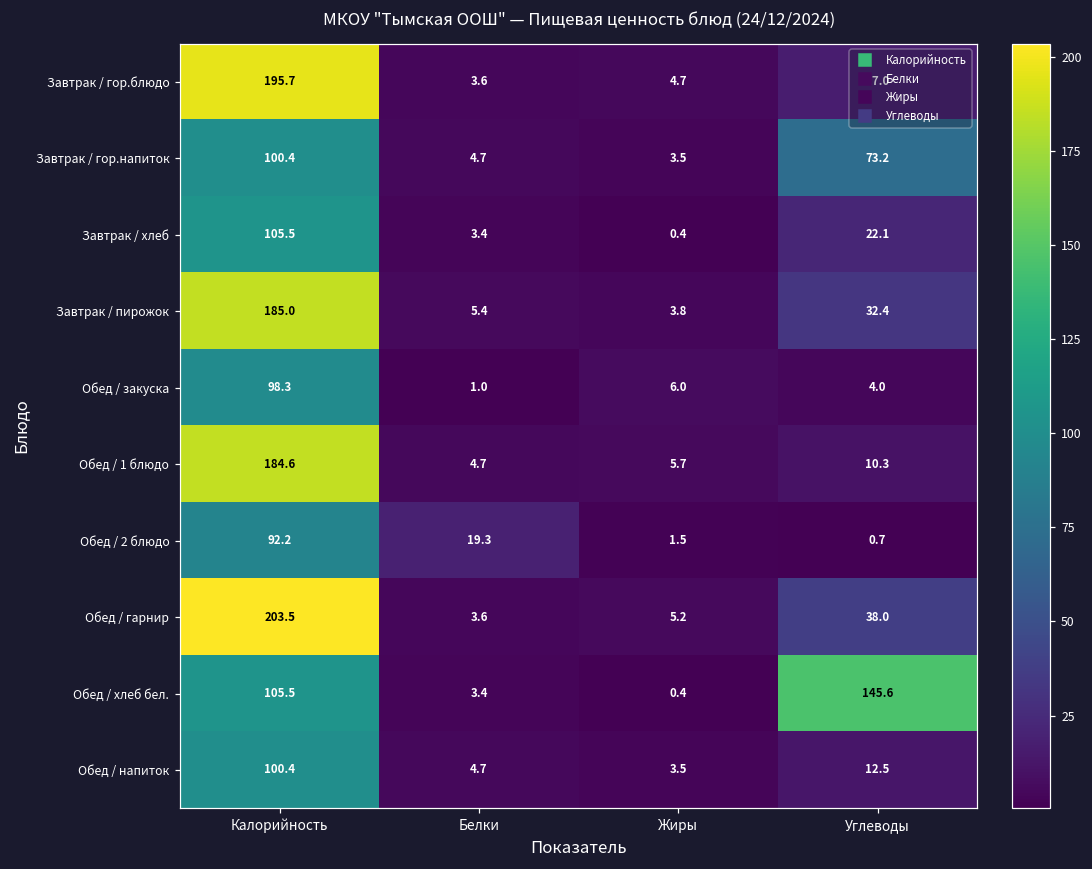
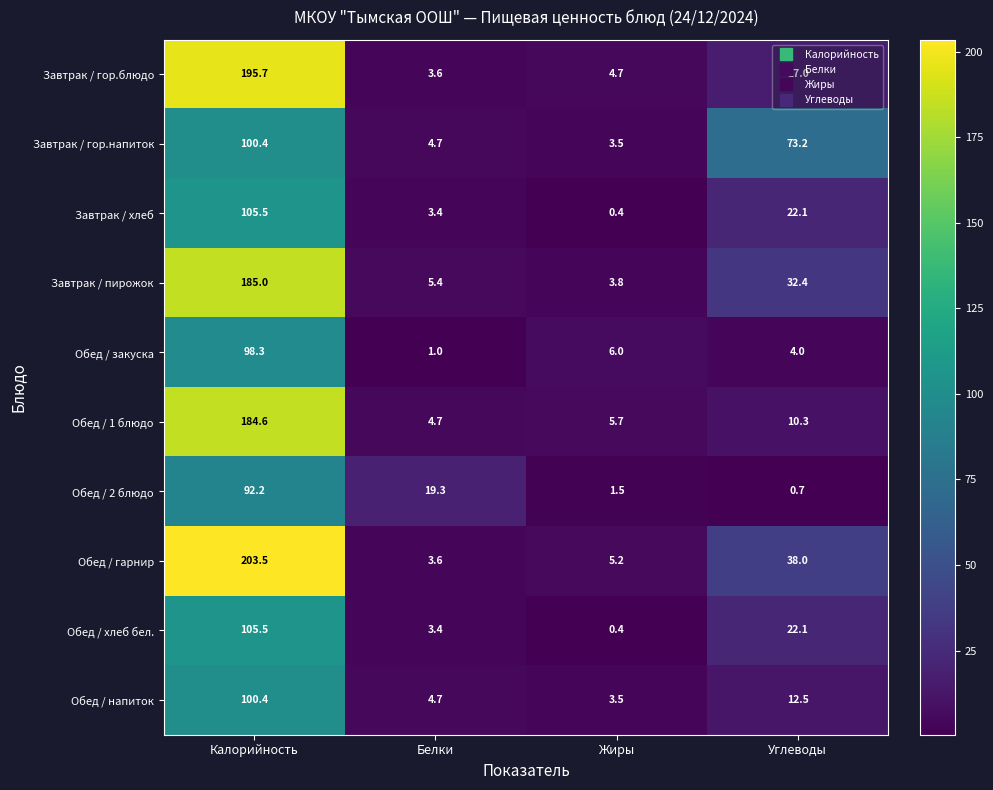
  {
    "Завтрак / гор.блюдо": {
      "Калорийность": 195.7,
      "Белки": 3.6,
      "Жиры": 4.7
    },
    "Завтрак / гор.напиток": {
      "Калорийность": 100.4,
      "Белки": 4.7,
      "Жиры": 3.5,
      "Углеводы": 73.2
    },
    "Завтрак / хлеб": {
      "Калорийность": 105.5,
      "Белки": 3.4,
      "Жиры": 0.4,
      "Углеводы": 22.1
    },
    "Завтрак / пирожок": {
      "Калорийность": 185.0,
      "Белки": 5.4,
      "Жиры": 3.8,
      "Углеводы": 32.4
    },
    "Обед / закуска": {
      "Калорийность": 98.3,
      "Белки": 1.0,
      "Жиры": 6.0,
      "Углеводы": 4.0
    },
    "Обед / 1 блюдо": {
      "Калорийность": 184.6,
      "Белки": 4.7,
      "Жиры": 5.7,
      "Углеводы": 10.3
    },
    "Обед / 2 блюдо": {
      "Калорийность": 92.2,
      "Белки": 19.3,
      "Жиры": 1.5,
      "Углеводы": 0.7
    },
    "Обед / гарнир": {
      "Калорийность": 203.5,
      "Белки": 3.6,
      "Жиры": 5.2,
      "Углеводы": 38.0
    },
    "Обед / хлеб бел.": {
      "Калорийность": 105.5,
      "Белки": 3.4,
      "Жиры": 0.4,
-     "Углеводы": 145.6
+     "Углеводы": 22.1
    },
    "Обед / напиток": {
      "Калорийность": 100.4,
      "Белки": 4.7,
      "Жиры": 3.5,
      "Углеводы": 12.5
    }
  }
